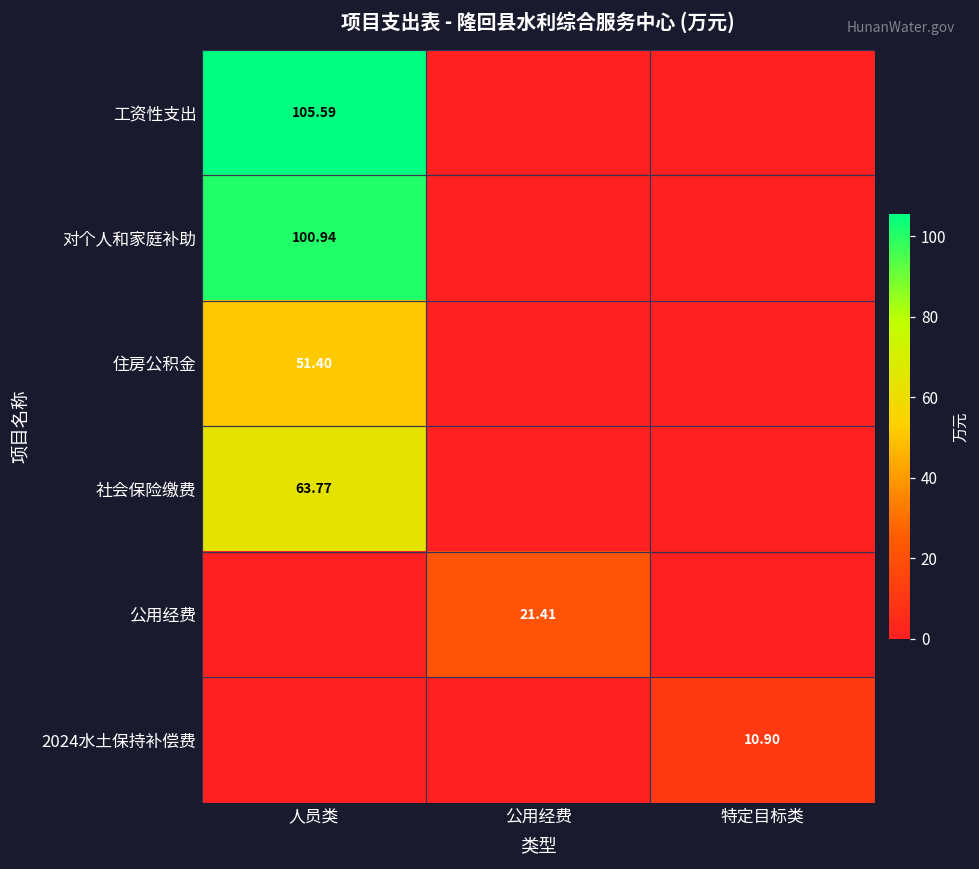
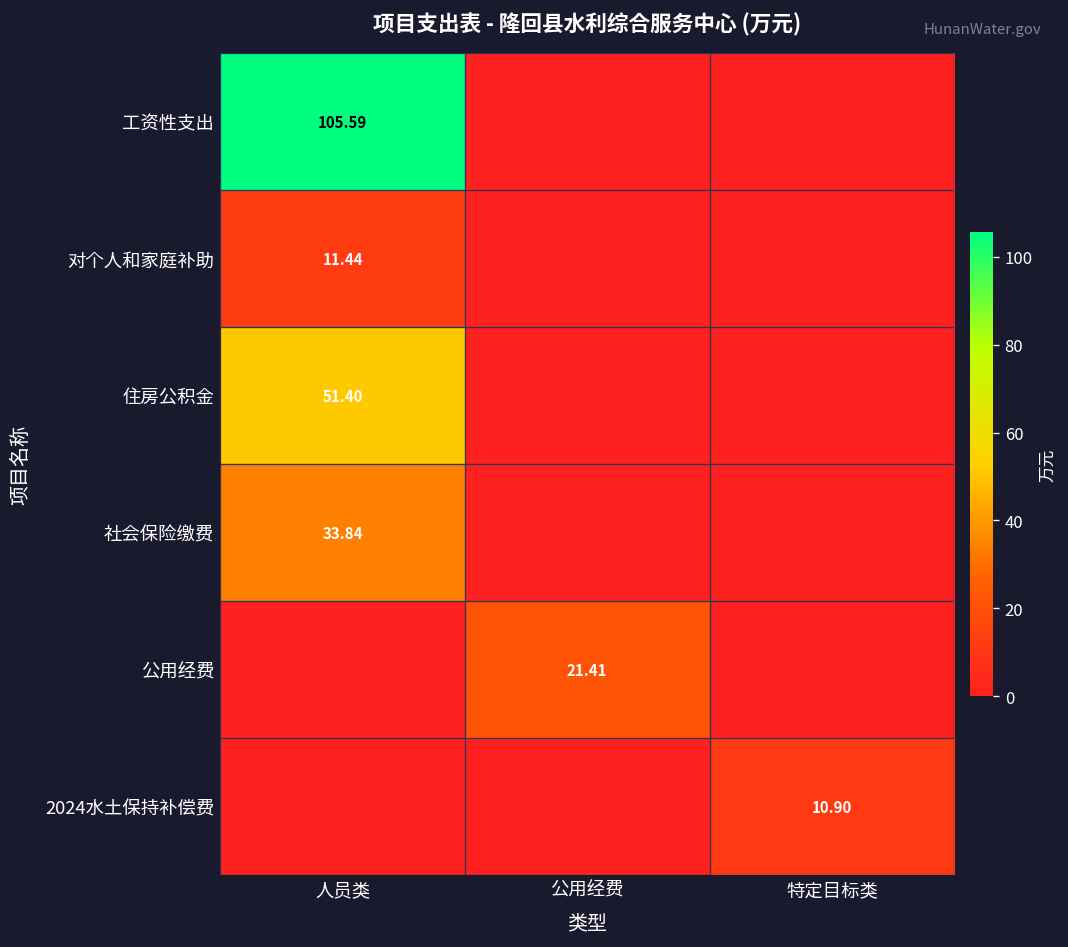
  {
    "工资性支出": {
      "人员类": 105.59
    },
    "对个人和家庭补助": {
-     "人员类": 100.94
+     "人员类": 11.44
    },
    "住房公积金": {
      "人员类": 51.40
    },
    "社会保险缴费": {
-     "人员类": 63.77
+     "人员类": 33.84
    },
    "公用经费": {
      "公用经费": 21.41
    },
    "2024水土保持补偿费": {
      "特定目标类": 10.90
    }
  }
